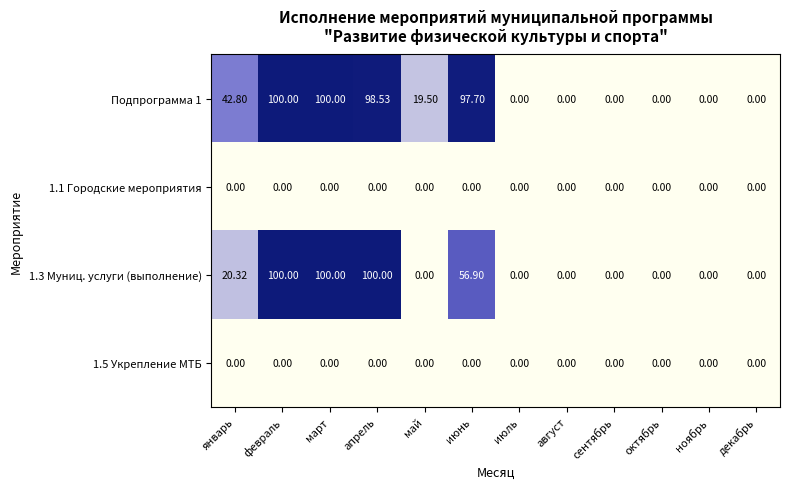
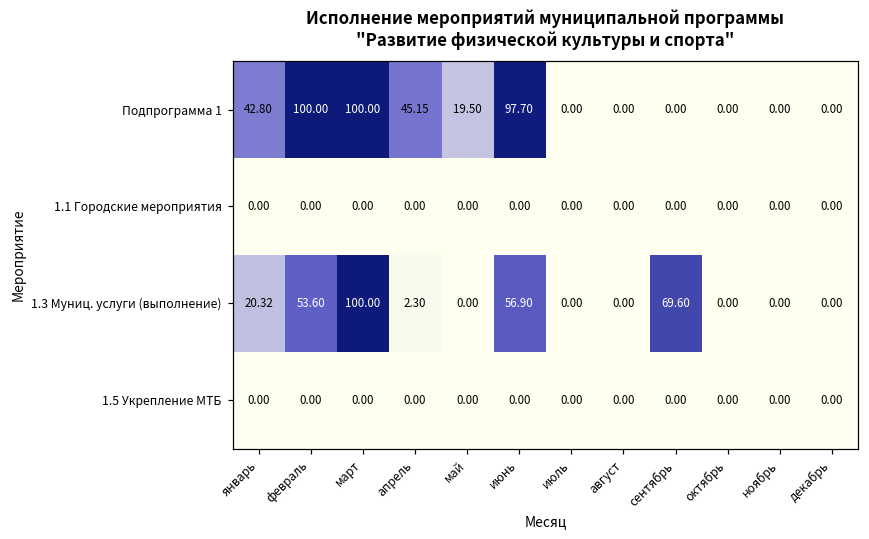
  {
    "Подпрограмма 1": {
      "январь": 42.80,
      "февраль": 100.00,
      "март": 100.00,
-     "апрель": 98.53,
+     "апрель": 45.15,
      "май": 19.50,
      "июнь": 97.70,
      "июль": 0.00,
      "август": 0.00,
      "сентябрь": 0.00,
      "октябрь": 0.00,
      "ноябрь": 0.00,
      "декабрь": 0.00
    },
    "1.1 Городские мероприятия": {
      "январь": 0.00,
      "февраль": 0.00,
      "март": 0.00,
      "апрель": 0.00,
      "май": 0.00,
      "июнь": 0.00,
      "июль": 0.00,
      "август": 0.00,
      "сентябрь": 0.00,
      "октябрь": 0.00,
      "ноябрь": 0.00,
      "декабрь": 0.00
    },
    "1.3 Муниц. услуги (выполнение)": {
      "январь": 20.32,
-     "февраль": 100.00,
+     "февраль": 53.60,
      "март": 100.00,
-     "апрель": 100.00,
+     "апрель": 2.30,
      "май": 0.00,
      "июнь": 56.90,
      "июль": 0.00,
      "август": 0.00,
-     "сентябрь": 0.00,
+     "сентябрь": 69.60,
      "октябрь": 0.00,
      "ноябрь": 0.00,
      "декабрь": 0.00
    },
    "1.5 Укрепление МТБ": {
      "январь": 0.00,
      "февраль": 0.00,
      "март": 0.00,
      "апрель": 0.00,
      "май": 0.00,
      "июнь": 0.00,
      "июль": 0.00,
      "август": 0.00,
      "сентябрь": 0.00,
      "октябрь": 0.00,
      "ноябрь": 0.00,
      "декабрь": 0.00
    }
  }
